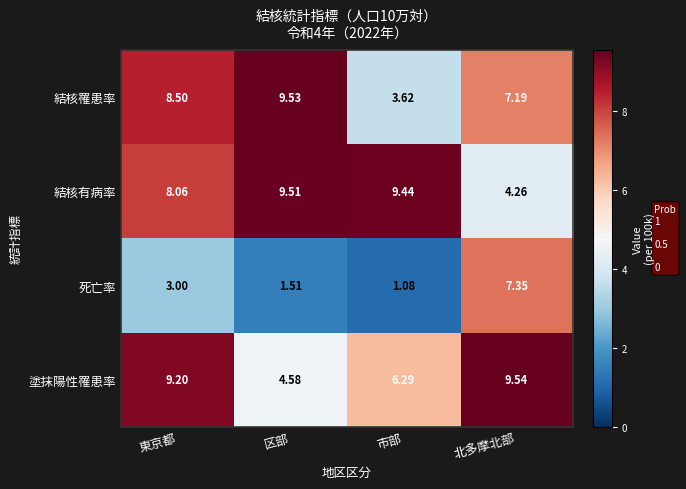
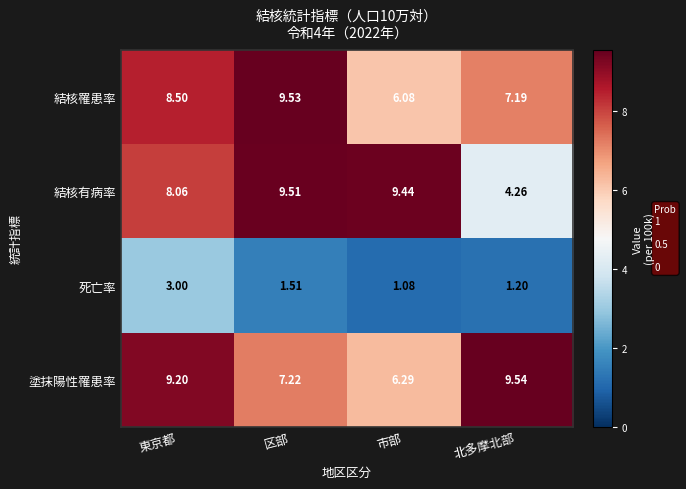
  {
    "結核罹患率": {
      "東京都": 8.50,
      "区部": 9.53,
-     "市部": 3.62,
+     "市部": 6.08,
      "北多摩北部": 7.19
    },
    "結核有病率": {
      "東京都": 8.06,
      "区部": 9.51,
      "市部": 9.44,
      "北多摩北部": 4.26
    },
    "死亡率": {
      "東京都": 3.00,
      "区部": 1.51,
      "市部": 1.08,
-     "北多摩北部": 7.35
+     "北多摩北部": 1.20
    },
    "塗抹陽性罹患率": {
      "東京都": 9.20,
-     "区部": 4.58,
+     "区部": 7.22,
      "市部": 6.29,
      "北多摩北部": 9.54
    }
  }
